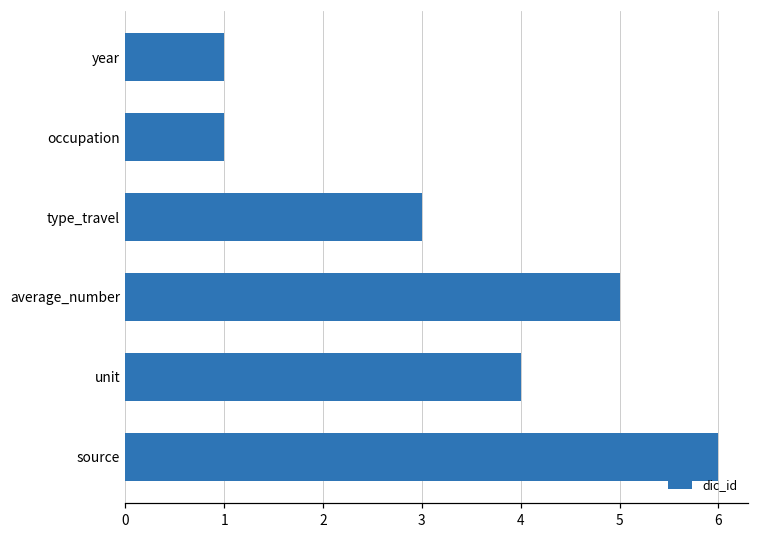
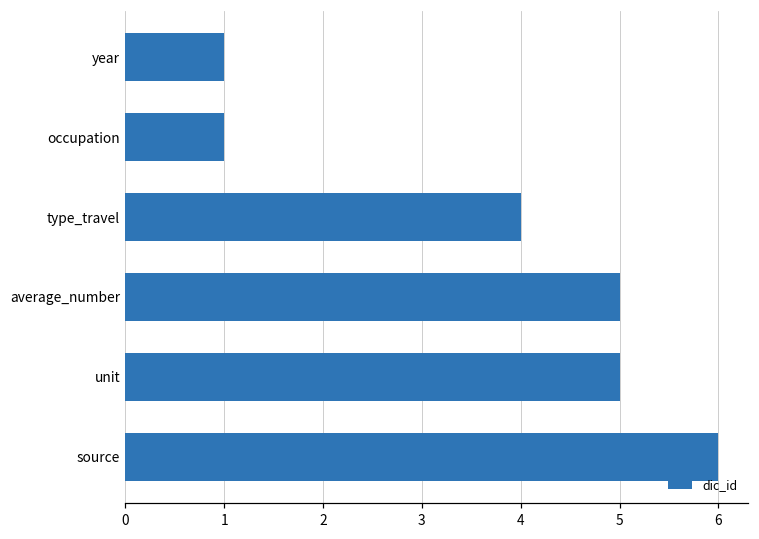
  {
    "year": 1,
    "occupation": 1,
-   "type_travel": 3,
+   "type_travel": 4,
    "average_number": 5,
-   "unit": 4,
+   "unit": 5,
    "source": 6
  }
